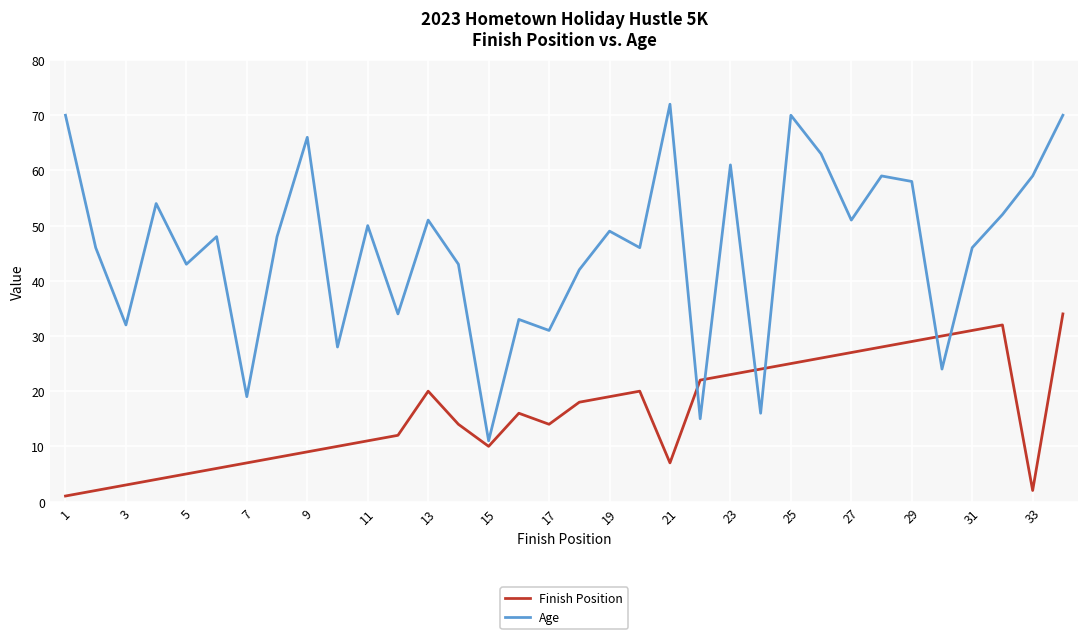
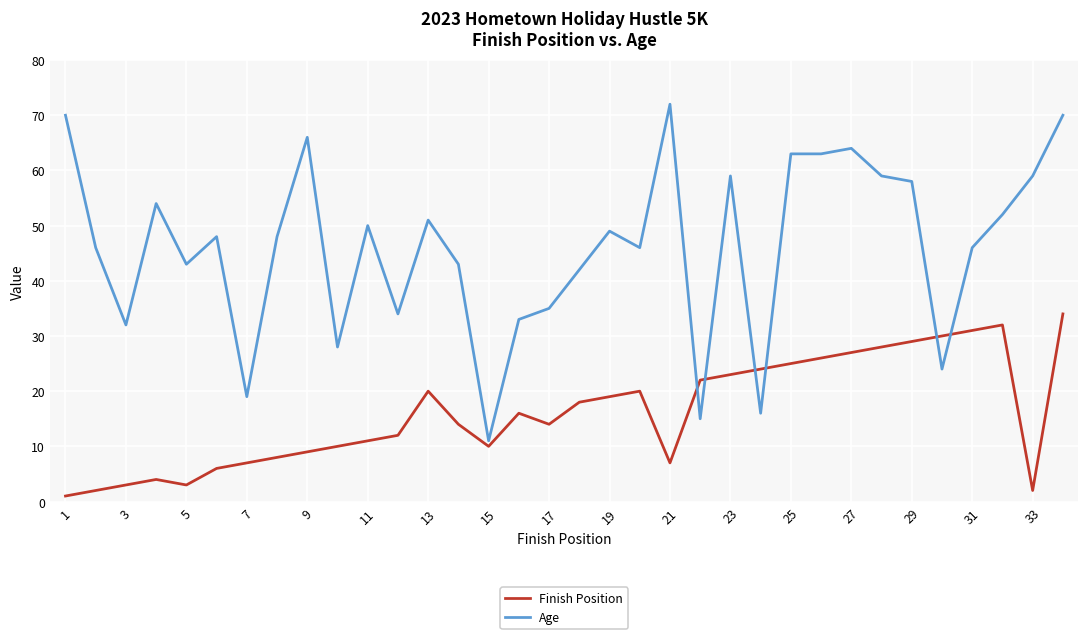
  {
    "Finish Position": {
      "1": 1,
      "3": 3,
-     "5": 5,
+     "5": 3,
      "7": 7,
      "9": 9,
      "11": 11,
      "13": 20,
      "15": 10,
      "17": 14,
      "19": 19,
      "21": 7,
      "23": 23,
      "25": 25,
      "27": 27,
      "29": 29,
      "31": 31,
      "33": 2
    },
    "Age": {
      "1": 70,
      "3": 32,
      "5": 43,
      "7": 19,
      "9": 66,
      "11": 50,
      "13": 51,
      "15": 11,
-     "17": 31,
+     "17": 35,
      "19": 49,
      "21": 72,
-     "23": 61,
-     "25": 70,
-     "27": 51,
+     "23": 59,
+     "25": 63,
+     "27": 64,
      "29": 58,
      "31": 46,
      "33": 59
    }
  }
